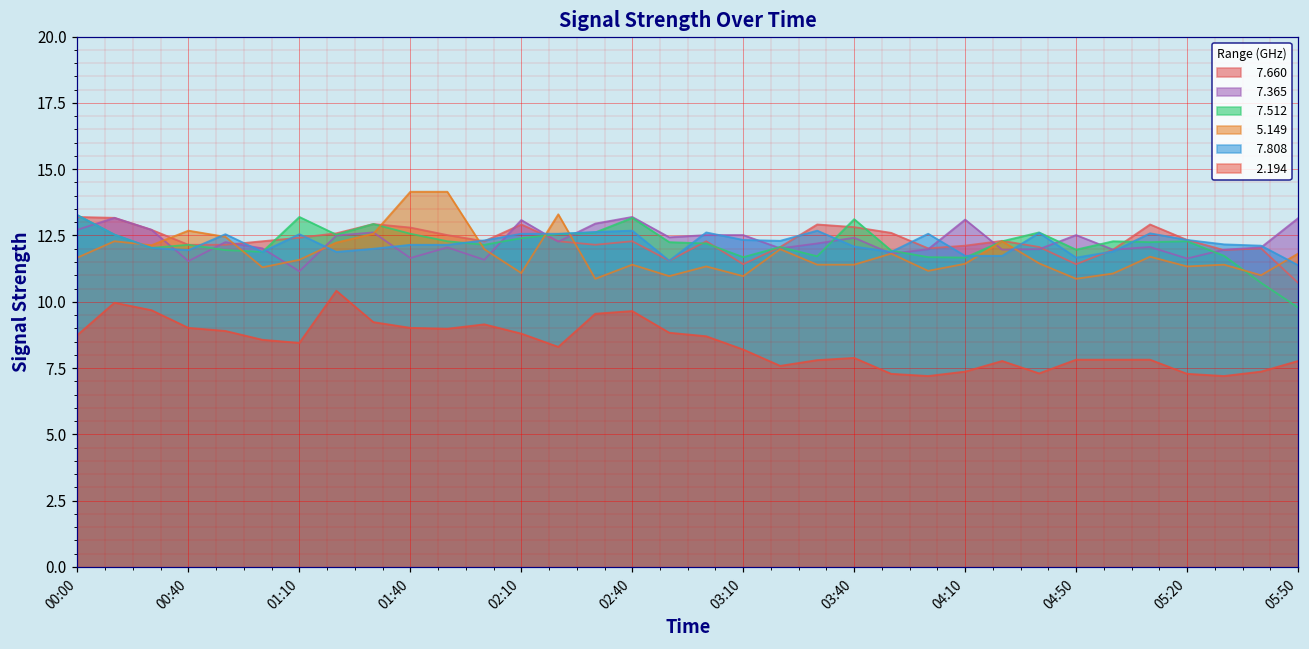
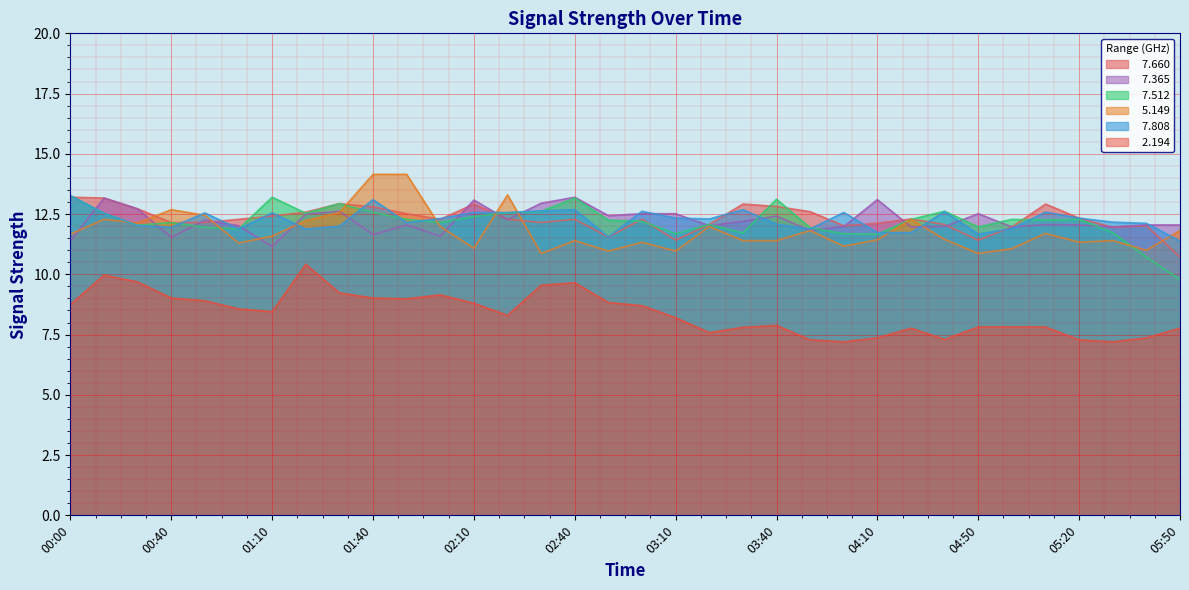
  {
    "7.365": {
-     "00:00": 12.7,
+     "00:00": 11.4,
      "00:40": 11.5,
      "01:10": 11.2,
      "01:40": 11.7,
      "02:10": 13.1,
      "03:10": 12.5,
      "03:40": 12.4,
      "04:10": 13.1,
      "04:50": 12.5,
-     "05:20": 11.6,
-     "05:50": 13.2
+     "05:20": 12.0,
+     "05:50": 12.0
    },
    "7.512": {
      "01:10": 13.2,
      "01:40": 12.6,
      "02:10": 12.4,
      "03:10": 11.7,
      "03:40": 13.1,
      "04:50": 12.0,
      "05:50": 9.8
    },
    "7.808": {
      "00:40": 12.0,
      "01:10": 12.5,
-     "01:40": 12.2,
+     "01:40": 13.1,
      "02:10": 12.6,
      "02:40": 12.7,
      "03:10": 12.3,
      "03:40": 12.1,
      "04:50": 11.7,
      "05:50": 11.4
    }
  }
